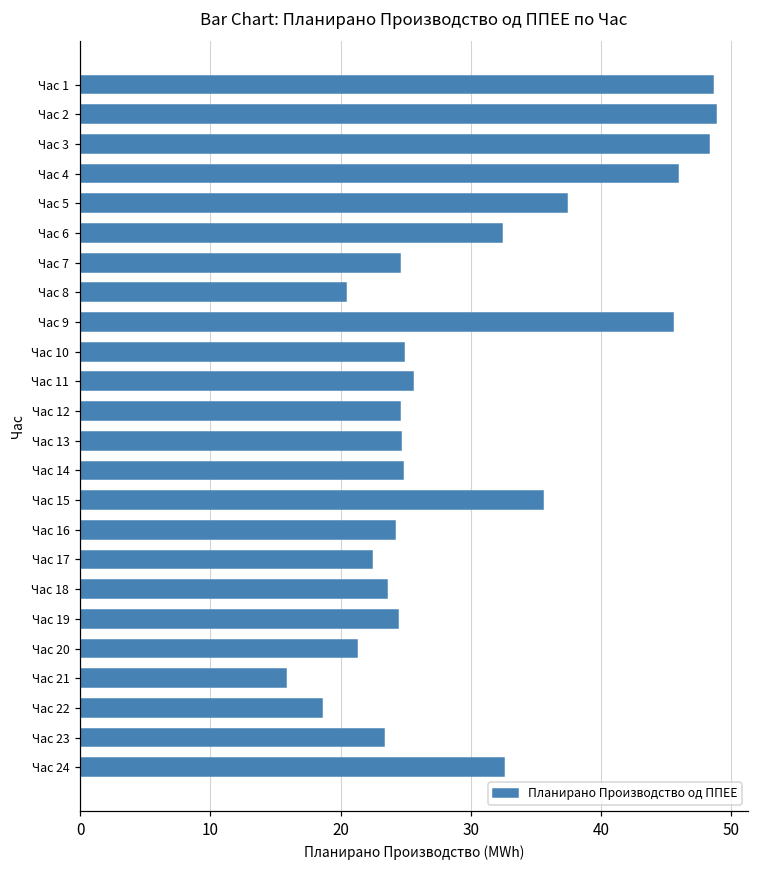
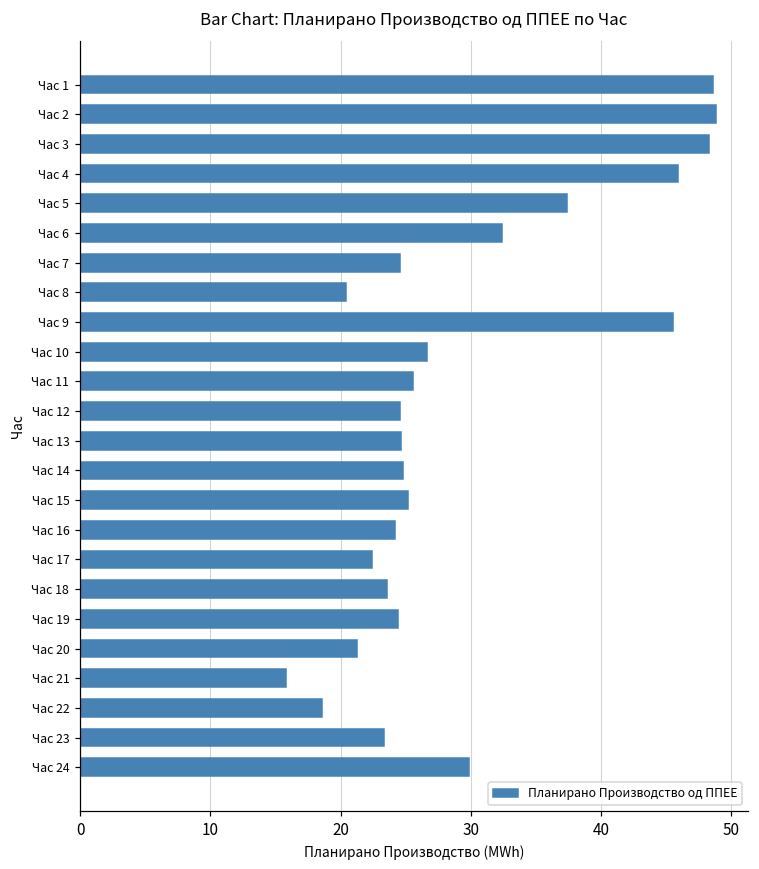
  {
    "Час 1": 48.6,
    "Час 2": 48.8,
    "Час 3": 48.3,
    "Час 4": 45.9,
    "Час 5": 37.4,
    "Час 6": 32.4,
    "Час 7": 24.6,
    "Час 8": 20.4,
    "Час 9": 45.5,
-   "Час 10": 24.9,
+   "Час 10": 26.6,
    "Час 11": 25.6,
    "Час 12": 24.6,
    "Час 13": 24.6,
    "Час 14": 24.8,
-   "Час 15": 35.5,
+   "Час 15": 25.2,
    "Час 16": 24.2,
    "Час 17": 22.4,
    "Час 18": 23.6,
    "Час 19": 24.4,
    "Час 20": 21.2,
    "Час 21": 15.8,
    "Час 22": 18.5,
    "Час 23": 23.3,
-   "Час 24": 32.6
+   "Час 24": 29.8
  }
